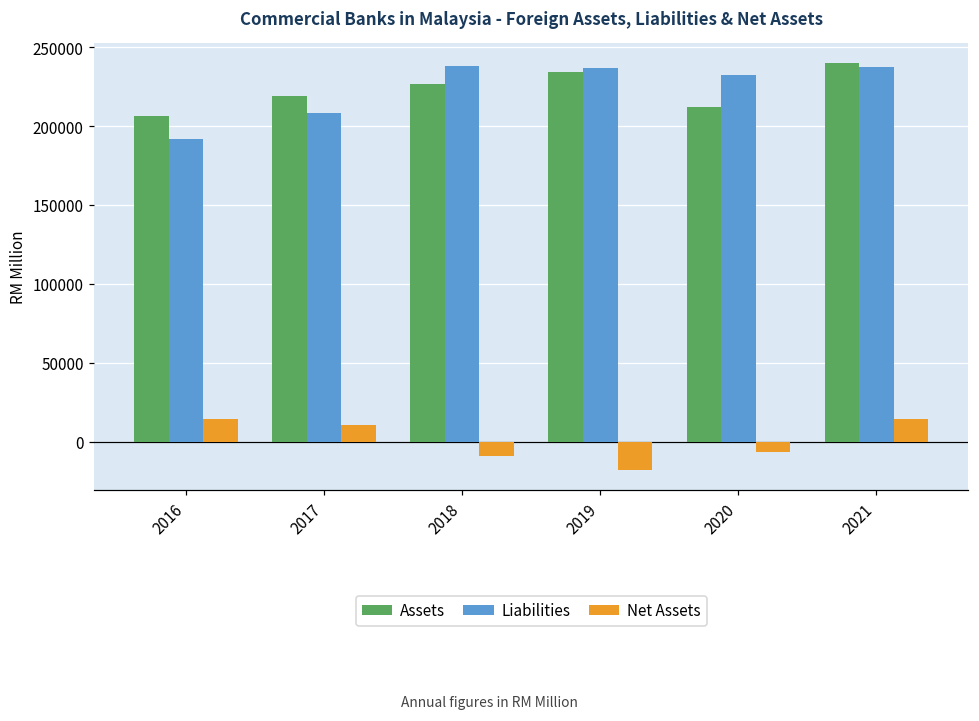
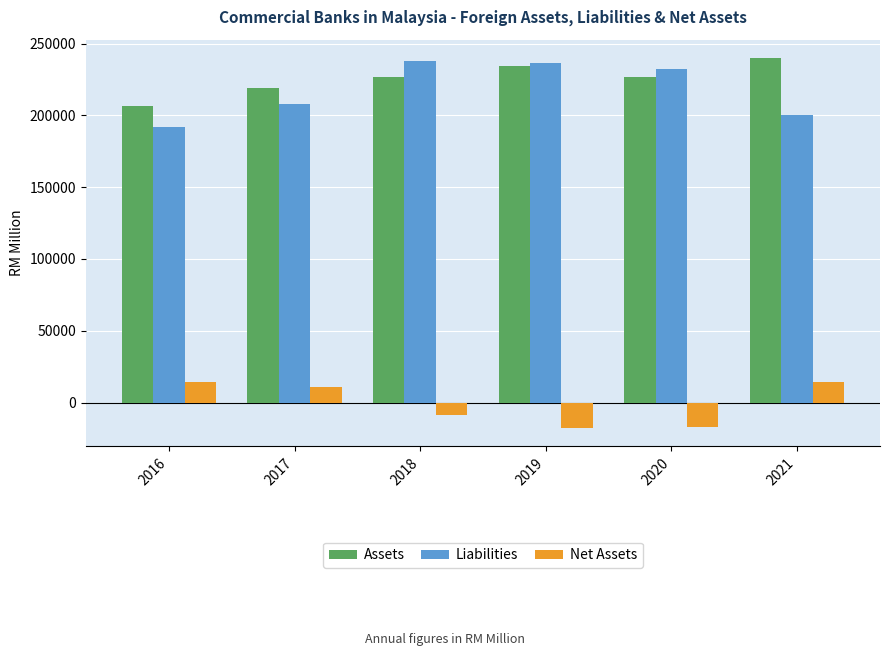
  {
    "Assets": {
      "2016": 207000,
      "2017": 219000,
      "2018": 227000,
      "2019": 234000,
-     "2020": 212000,
+     "2020": 227000,
      "2021": 240000
    },
    "Liabilities": {
      "2016": 192000,
      "2017": 208000,
      "2018": 238000,
      "2019": 237000,
      "2020": 233000,
-     "2021": 237000
+     "2021": 200000
    },
    "Net Assets": {
      "2016": 14000,
      "2017": 11000,
      "2018": -9000,
      "2019": -18000,
-     "2020": -6000,
+     "2020": -17000,
      "2021": 15000
    }
  }
